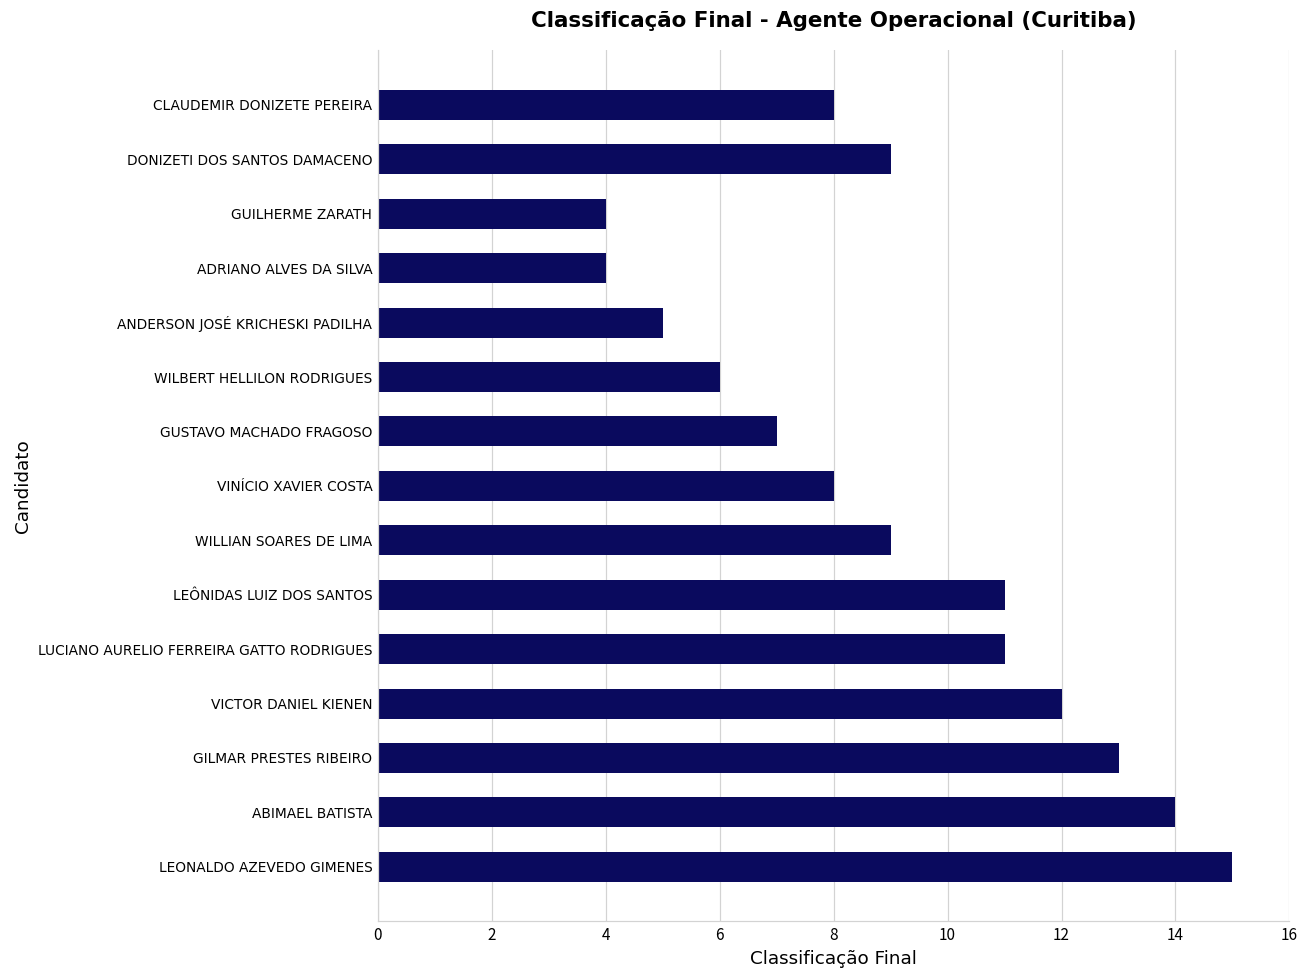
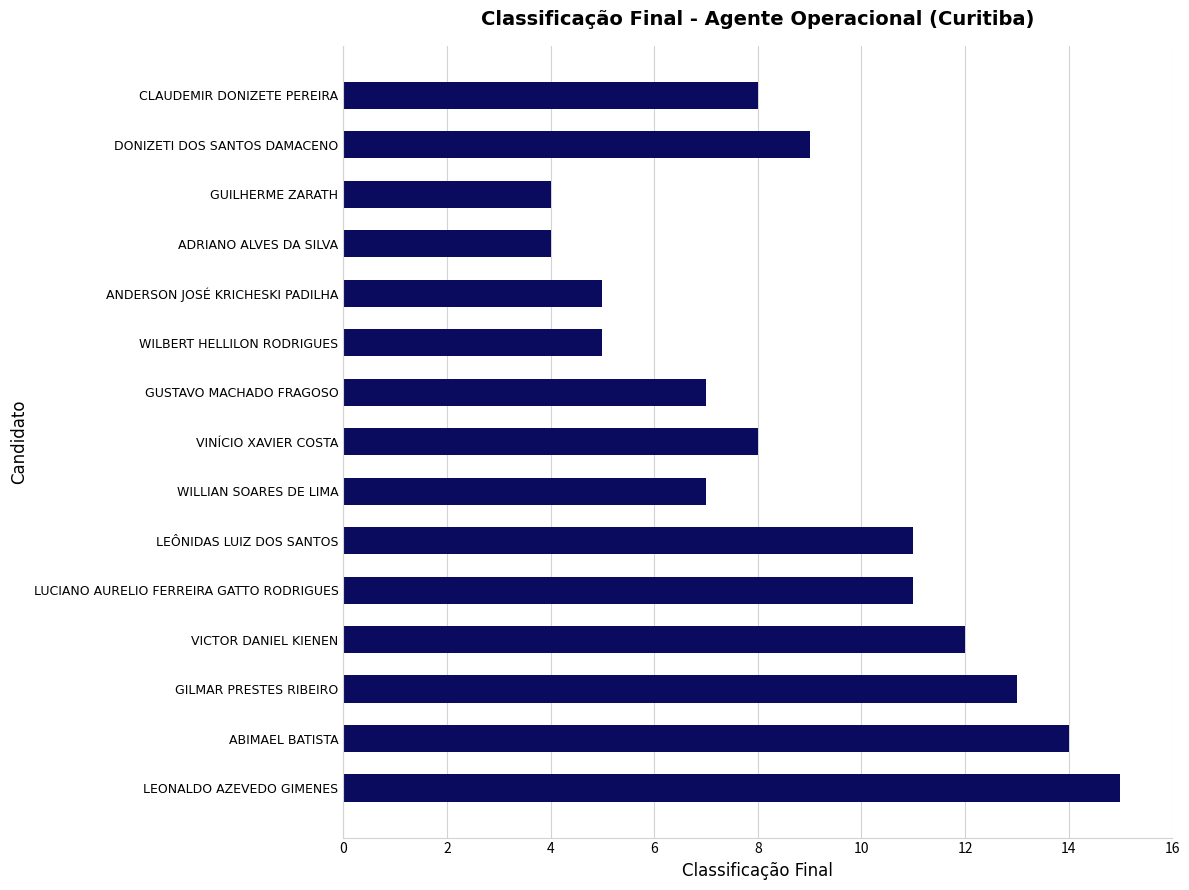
  {
    "CLAUDEMIR DONIZETE PEREIRA": 8,
    "DONIZETI DOS SANTOS DAMACENO": 9,
    "GUILHERME ZARATH": 4,
    "ADRIANO ALVES DA SILVA": 4,
    "ANDERSON JOSÉ KRICHESKI PADILHA": 5,
-   "WILBERT HELLILON RODRIGUES": 6,
+   "WILBERT HELLILON RODRIGUES": 5,
    "GUSTAVO MACHADO FRAGOSO": 7,
    "VINÍCIO XAVIER COSTA": 8,
-   "WILLIAN SOARES DE LIMA": 9,
+   "WILLIAN SOARES DE LIMA": 7,
    "LEÔNIDAS LUIZ DOS SANTOS": 11,
    "LUCIANO AURELIO FERREIRA GATTO RODRIGUES": 11,
    "VICTOR DANIEL KIENEN": 12,
    "GILMAR PRESTES RIBEIRO": 13,
    "ABIMAEL BATISTA": 14,
    "LEONALDO AZEVEDO GIMENES": 15
  }
